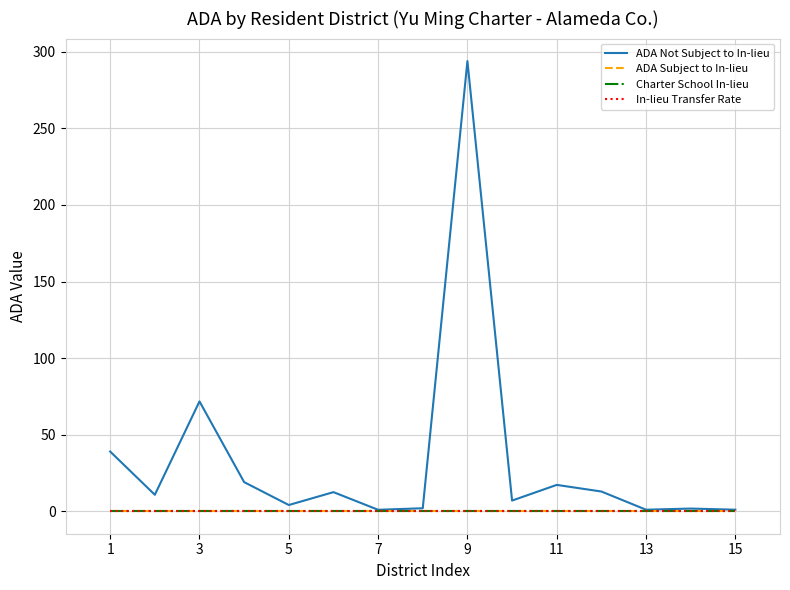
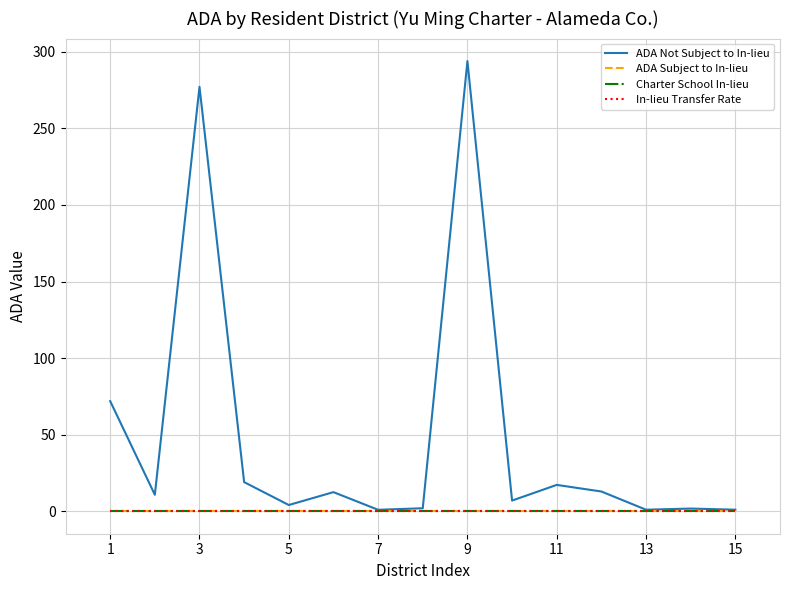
  {
    "ADA Not Subject to In-lieu": {
-     "1": 39,
-     "3": 72,
+     "1": 72,
+     "3": 277,
      "5": 4,
      "9": 294,
      "11": 17
    },
    "In-lieu Transfer Rate": {
      "1": 0,
      "3": 0,
      "5": 0,
      "9": 0,
      "11": 0
    }
  }
